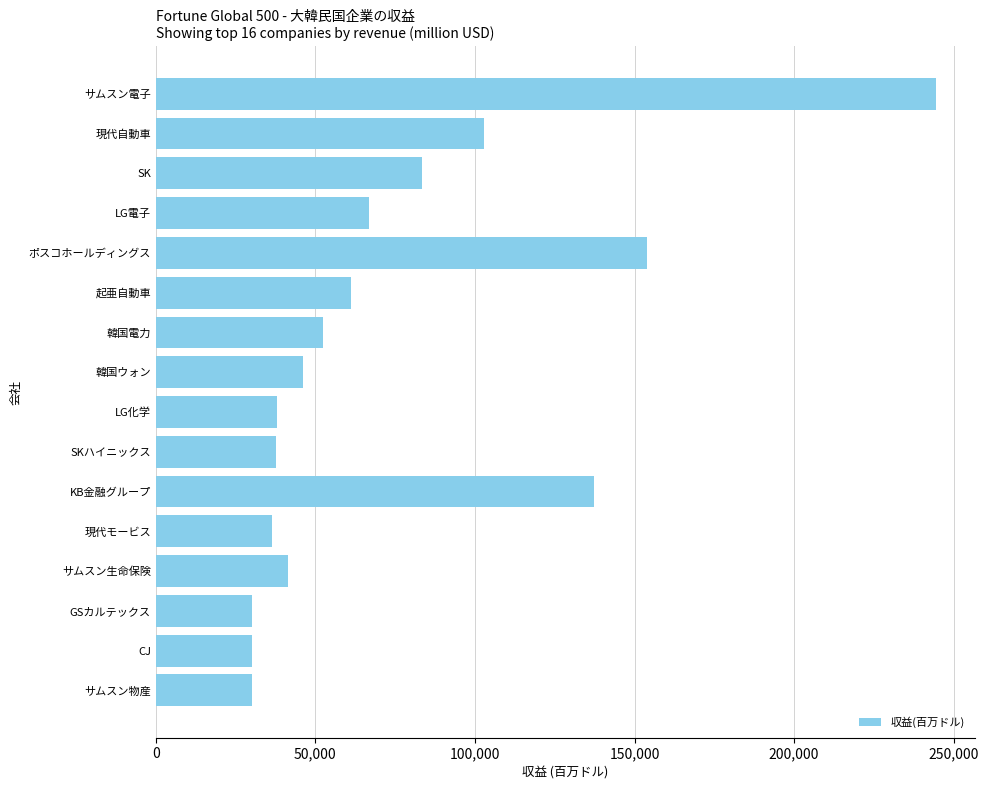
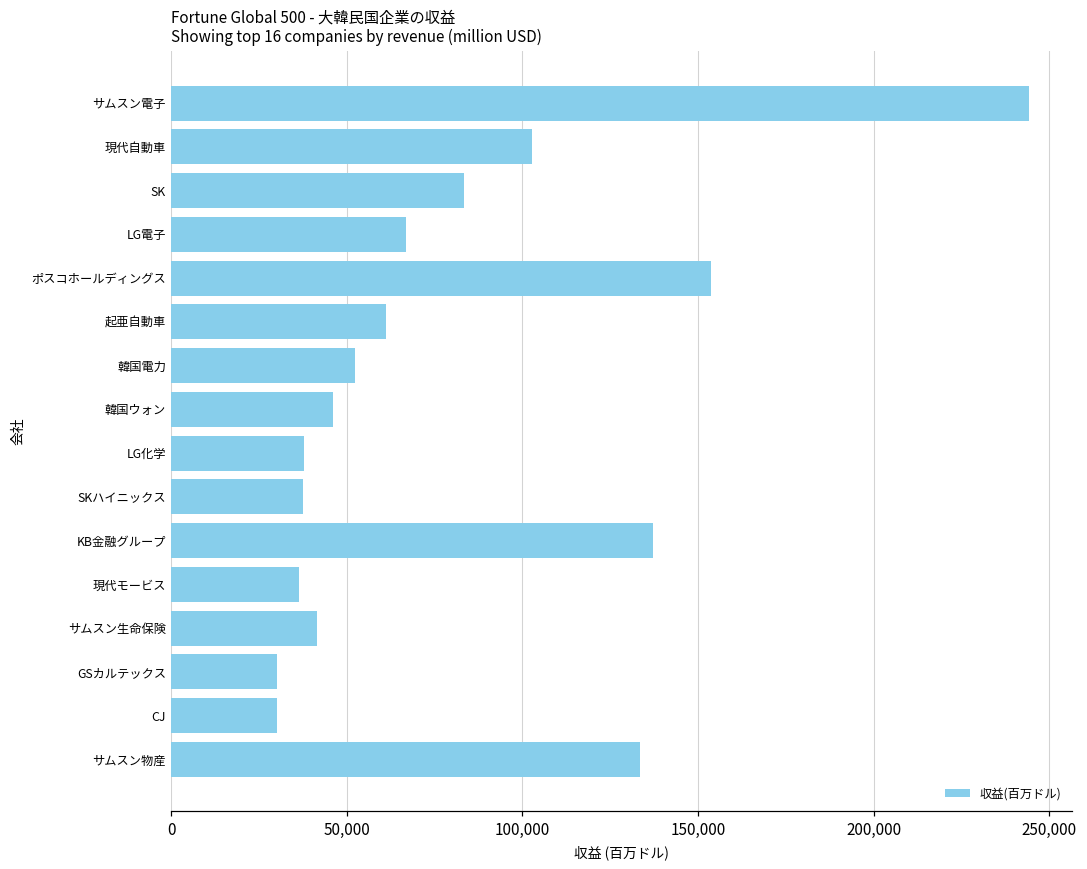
  {
    "サムスン電子": "244,000",
    "現代自動車": "103,000",
    "SK": "83,000",
    "LG電子": "67,000",
    "ポスコホールディングス": "154,000",
    "起亜自動車": "61,000",
    "韓国電力": "52,000",
    "韓国ウォン": "46,000",
    "LG化学": "38,000",
    "SKハイニックス": "38,000",
    "KB金融グループ": "137,000",
    "現代モービス": "36,000",
    "サムスン生命保険": "41,000",
    "GSカルテックス": "30,000",
    "CJ": "30,000",
-   "サムスン物産": "30,000"
+   "サムスン物産": "134,000"
  }
